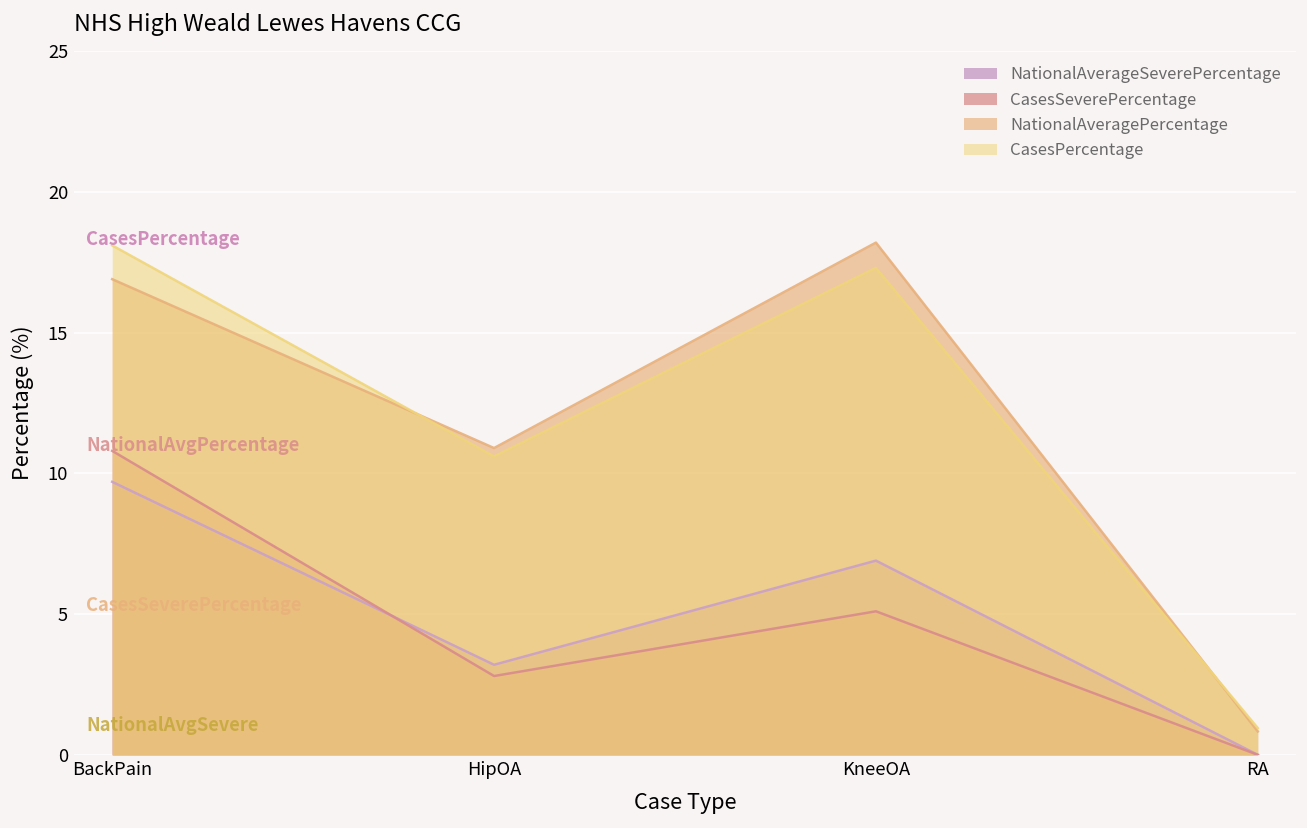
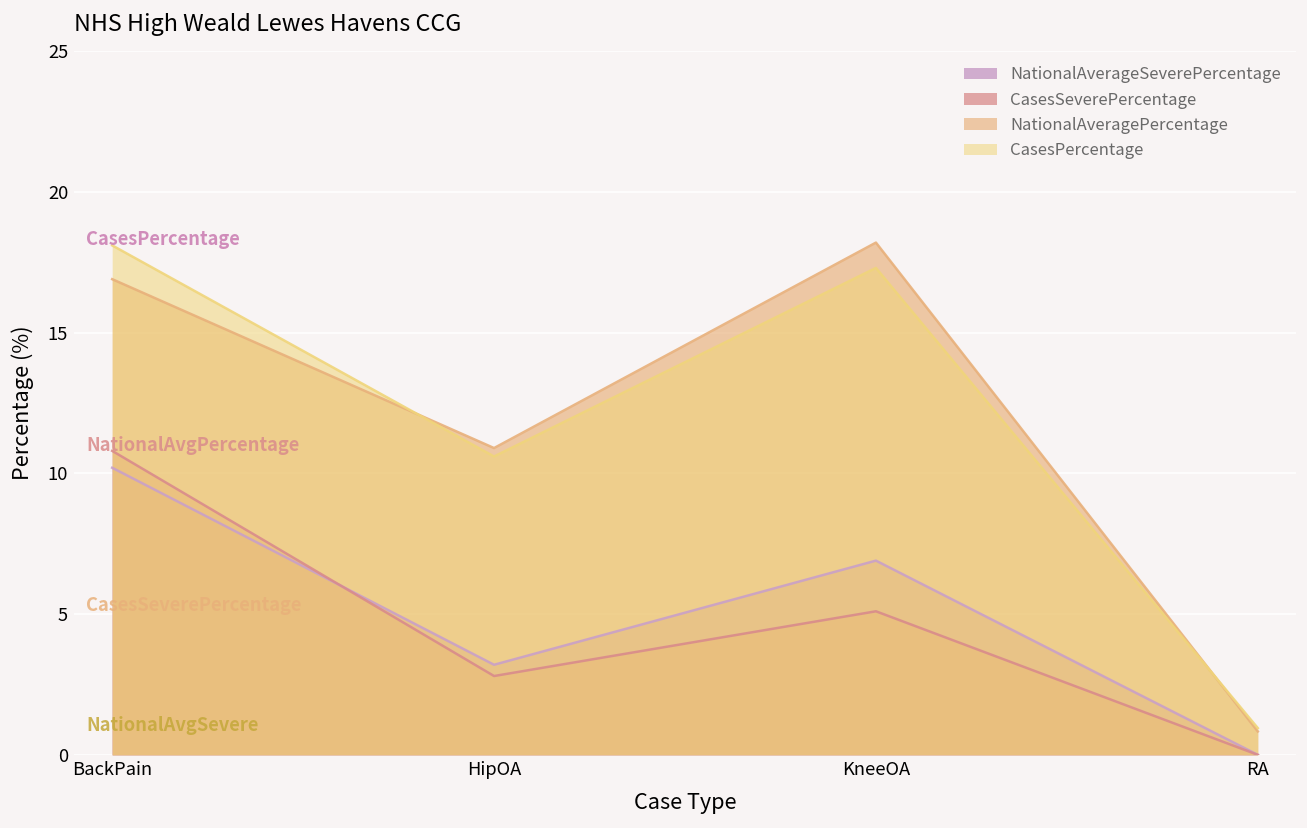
  {
    "NationalAverageSeverePercentage": {
-     "BackPain": 9.7,
+     "BackPain": 10.2,
      "HipOA": 3.2,
      "KneeOA": 6.9
    }
  }
